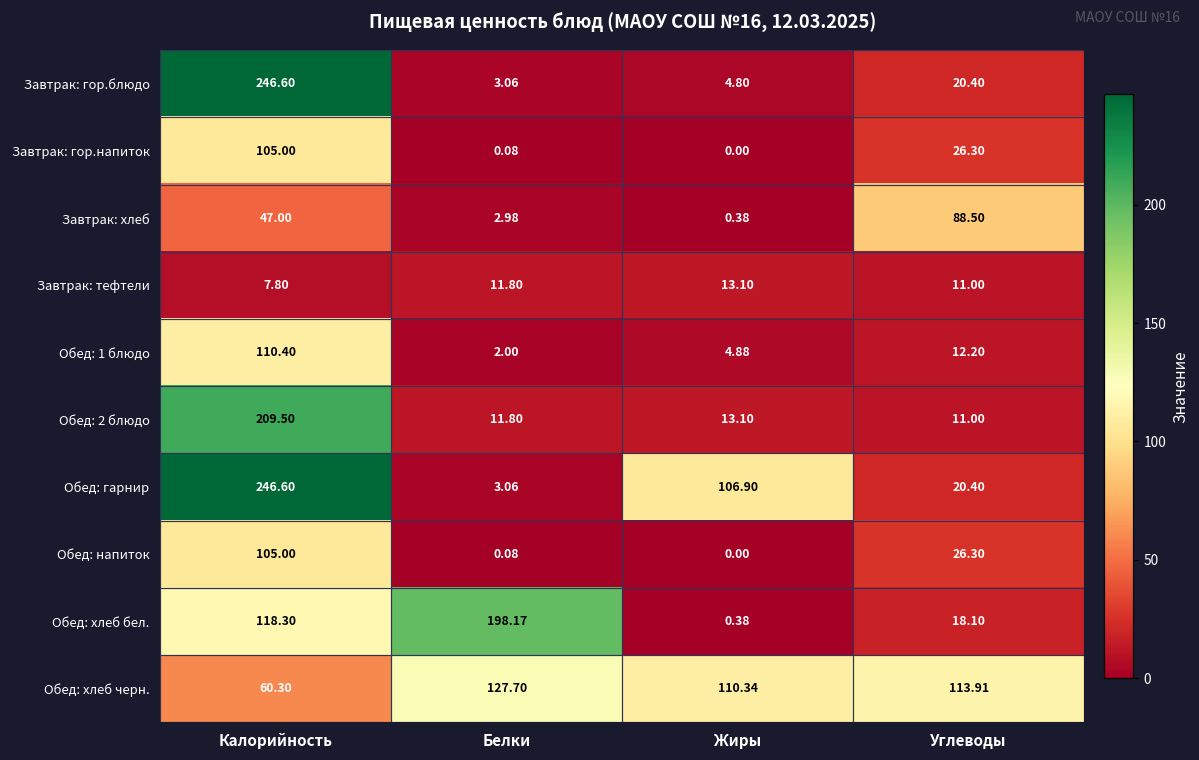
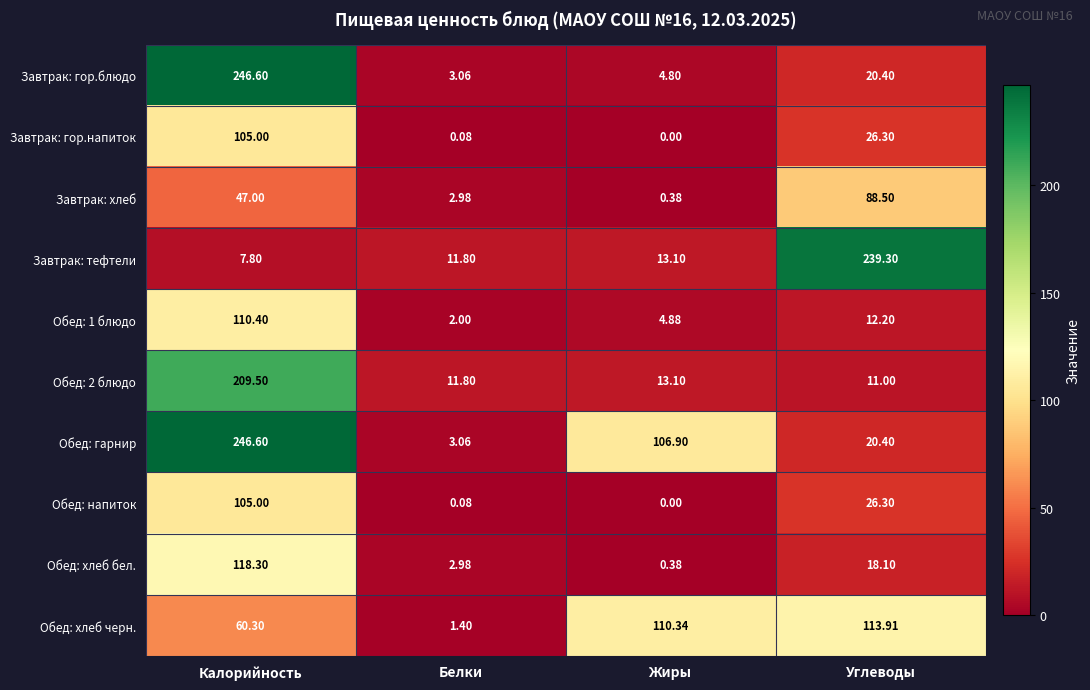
  {
    "Завтрак: гор.блюдо": {
      "Калорийность": 246.60,
      "Белки": 3.06,
      "Жиры": 4.80,
      "Углеводы": 20.40
    },
    "Завтрак: гор.напиток": {
      "Калорийность": 105.00,
      "Белки": 0.08,
      "Жиры": 0.00,
      "Углеводы": 26.30
    },
    "Завтрак: хлеб": {
      "Калорийность": 47.00,
      "Белки": 2.98,
      "Жиры": 0.38,
      "Углеводы": 88.50
    },
    "Завтрак: тефтели": {
      "Калорийность": 7.80,
      "Белки": 11.80,
      "Жиры": 13.10,
-     "Углеводы": 11.00
+     "Углеводы": 239.30
    },
    "Обед: 1 блюдо": {
      "Калорийность": 110.40,
      "Белки": 2.00,
      "Жиры": 4.88,
      "Углеводы": 12.20
    },
    "Обед: 2 блюдо": {
      "Калорийность": 209.50,
      "Белки": 11.80,
      "Жиры": 13.10,
      "Углеводы": 11.00
    },
    "Обед: гарнир": {
      "Калорийность": 246.60,
      "Белки": 3.06,
      "Жиры": 106.90,
      "Углеводы": 20.40
    },
    "Обед: напиток": {
      "Калорийность": 105.00,
      "Белки": 0.08,
      "Жиры": 0.00,
      "Углеводы": 26.30
    },
    "Обед: хлеб бел.": {
      "Калорийность": 118.30,
-     "Белки": 198.17,
+     "Белки": 2.98,
      "Жиры": 0.38,
      "Углеводы": 18.10
    },
    "Обед: хлеб черн.": {
      "Калорийность": 60.30,
-     "Белки": 127.70,
+     "Белки": 1.40,
      "Жиры": 110.34,
      "Углеводы": 113.91
    }
  }
